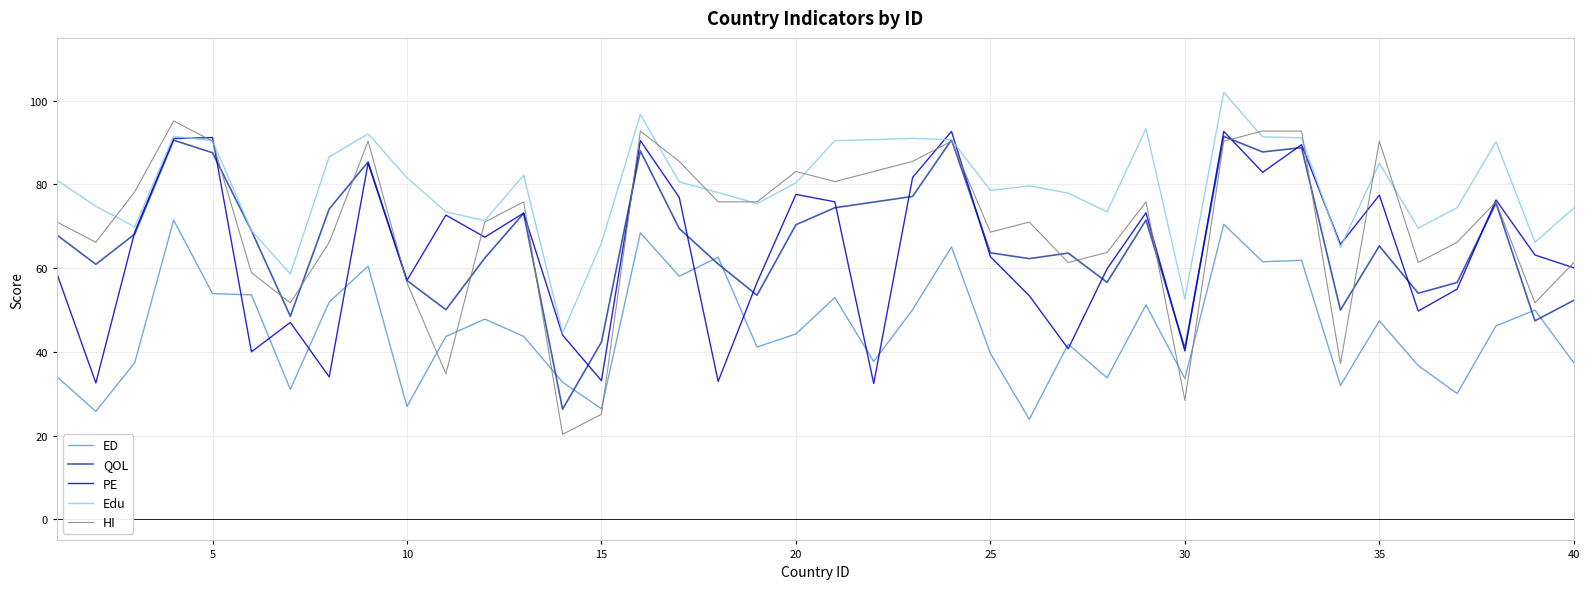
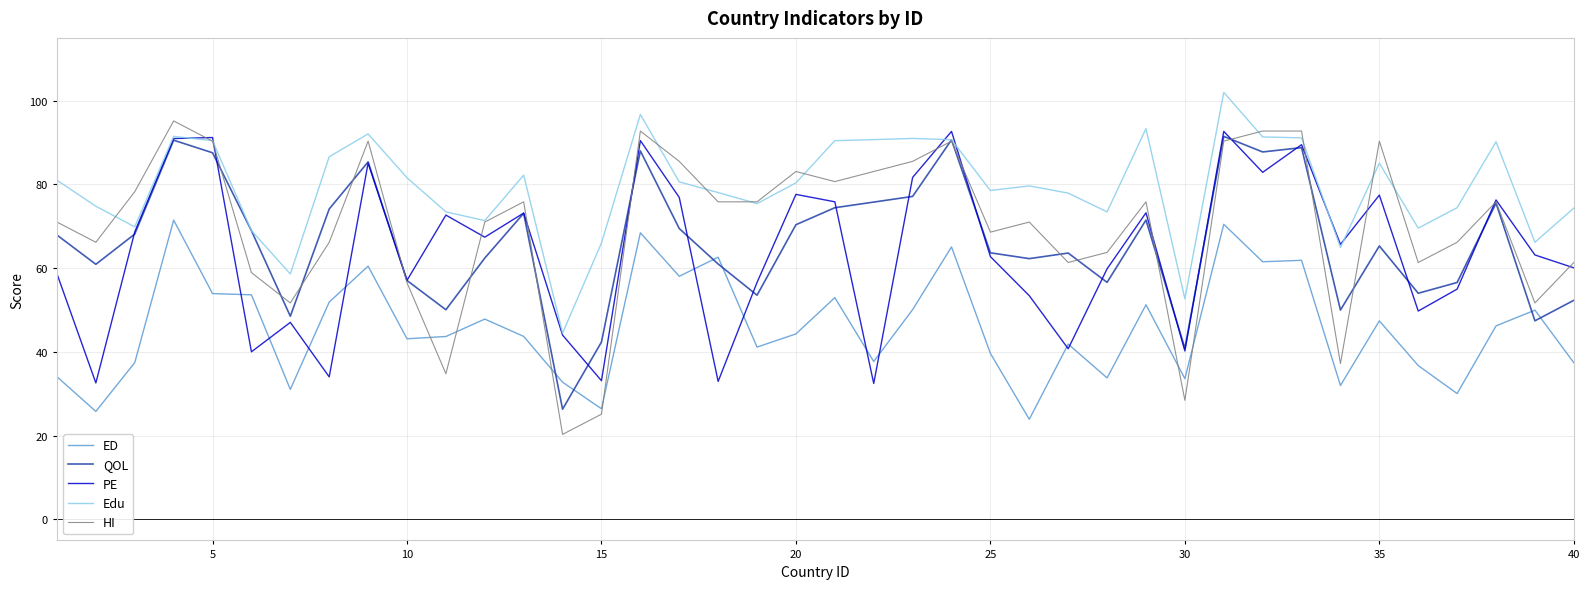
  {
    "ED": {
      "5": 54,
-     "10": 27,
+     "10": 43,
      "15": 26,
      "20": 44,
      "25": 40,
      "30": 34,
      "35": 47,
      "40": 37
    },
    "QOL": {
      "5": 88,
      "15": 42,
      "20": 70,
      "25": 64,
      "30": 41,
      "35": 65,
      "40": 52
    },
    "PE": {
      "5": 91,
      "15": 33,
      "20": 78,
      "25": 63,
      "30": 40,
      "35": 77,
      "40": 60
    },
    "Edu": {
      "10": 82,
      "15": 66,
      "20": 80,
      "25": 79,
      "30": 53,
      "35": 85,
      "40": 74
    },
    "HI": {
      "15": 25,
      "20": 83,
      "25": 69,
      "30": 28,
      "35": 90,
      "40": 61
    }
  }
